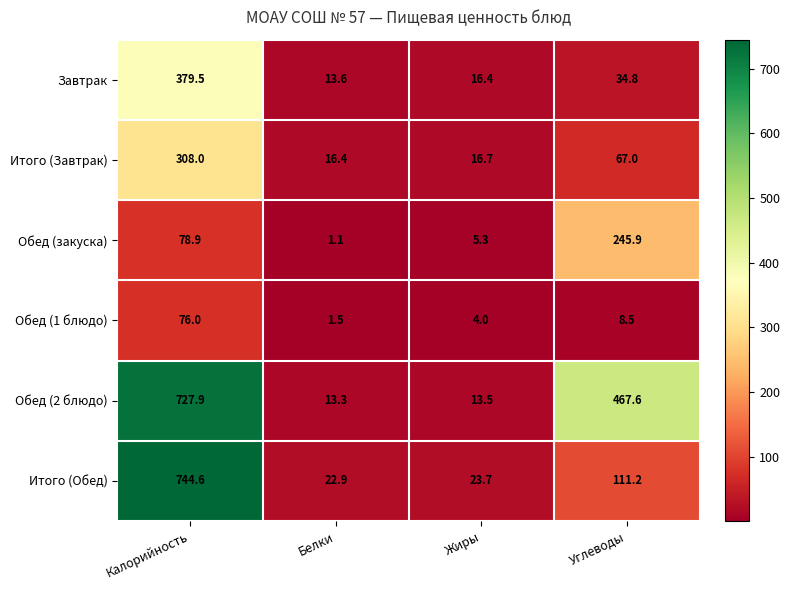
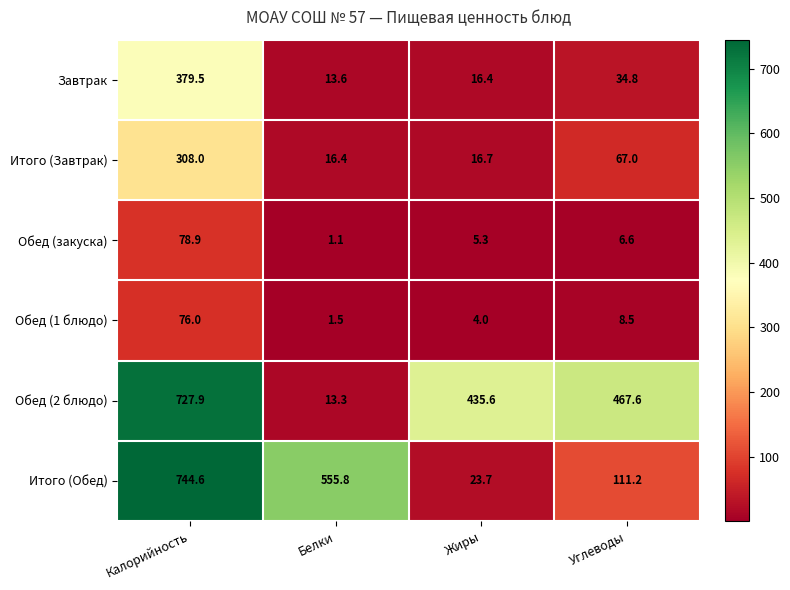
  {
    "Завтрак": {
      "Калорийность": 379.5,
      "Белки": 13.6,
      "Жиры": 16.4,
      "Углеводы": 34.8
    },
    "Итого (Завтрак)": {
      "Калорийность": 308.0,
      "Белки": 16.4,
      "Жиры": 16.7,
      "Углеводы": 67.0
    },
    "Обед (закуска)": {
      "Калорийность": 78.9,
      "Белки": 1.1,
      "Жиры": 5.3,
-     "Углеводы": 245.9
+     "Углеводы": 6.6
    },
    "Обед (1 блюдо)": {
      "Калорийность": 76.0,
      "Белки": 1.5,
      "Жиры": 4.0,
      "Углеводы": 8.5
    },
    "Обед (2 блюдо)": {
      "Калорийность": 727.9,
      "Белки": 13.3,
-     "Жиры": 13.5,
+     "Жиры": 435.6,
      "Углеводы": 467.6
    },
    "Итого (Обед)": {
      "Калорийность": 744.6,
-     "Белки": 22.9,
+     "Белки": 555.8,
      "Жиры": 23.7,
      "Углеводы": 111.2
    }
  }
